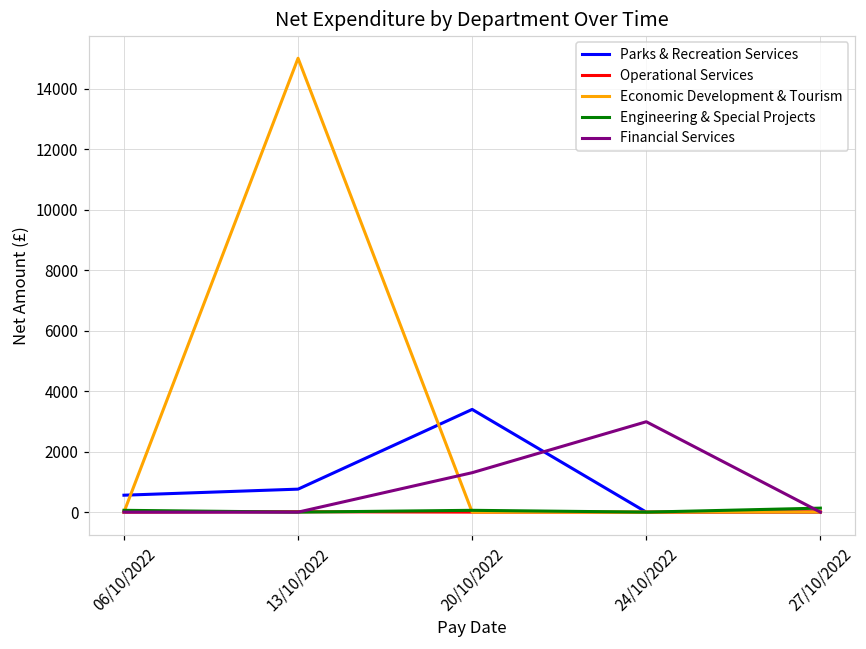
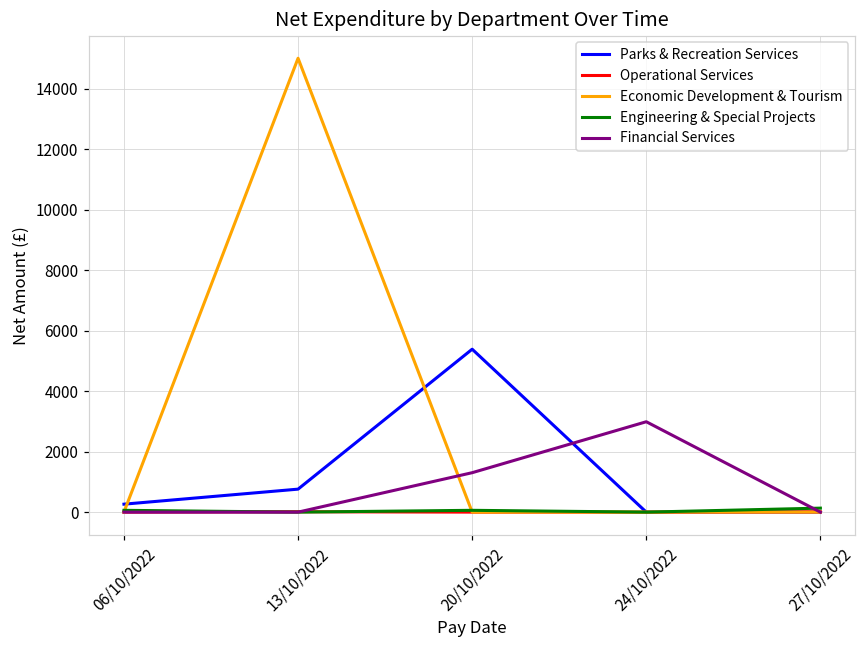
  {
    "Parks & Recreation Services": {
-     "06/10/2022": 600,
+     "06/10/2022": 300,
      "13/10/2022": 800,
-     "20/10/2022": 3400
+     "20/10/2022": 5400
    },
    "Economic Development & Tourism": {
      "13/10/2022": 15000
    },
    "Engineering & Special Projects": {
      "27/10/2022": 100
    },
    "Financial Services": {
      "20/10/2022": 1300,
      "24/10/2022": 3000
    }
  }
